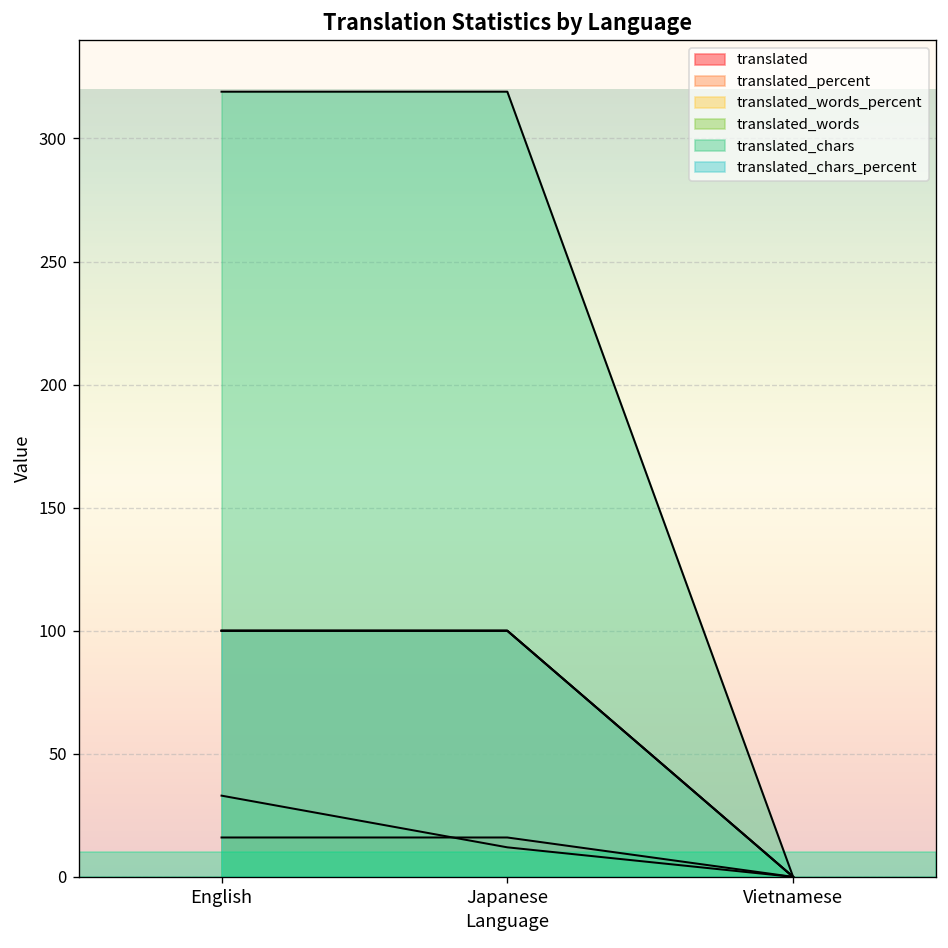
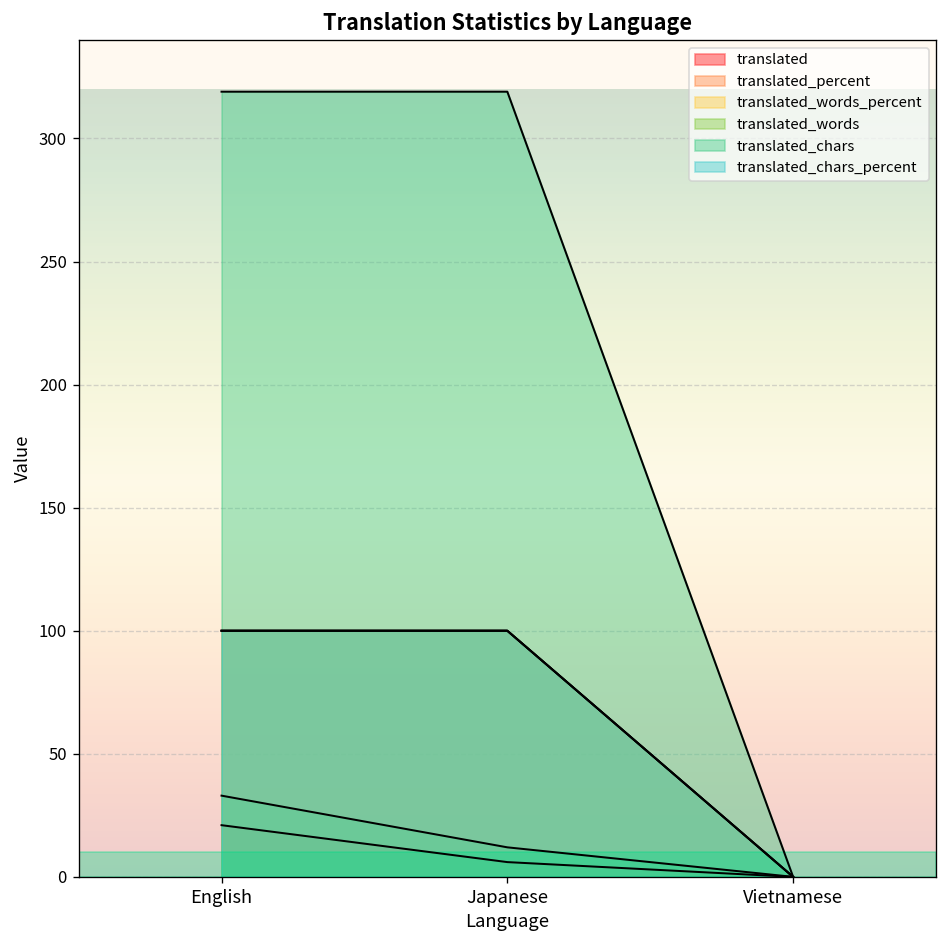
  {
    "translated": {
-     "English": 16,
-     "Japanese": 16
+     "English": 21,
+     "Japanese": 6
    },
    "translated_words": {
      "English": 33,
      "Japanese": 12
    }
  }
